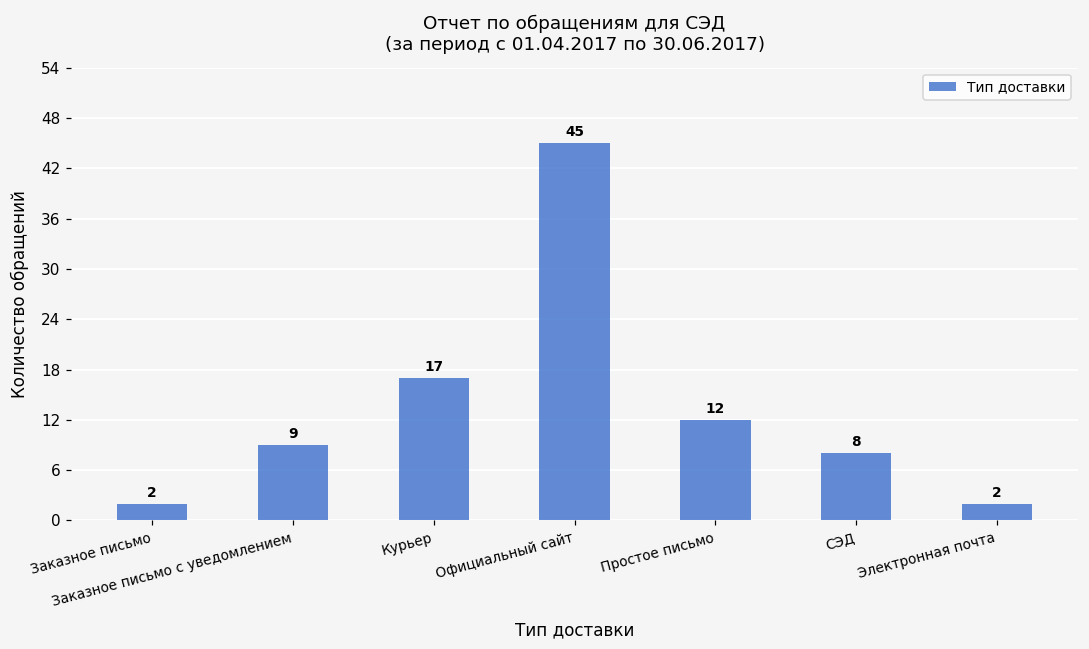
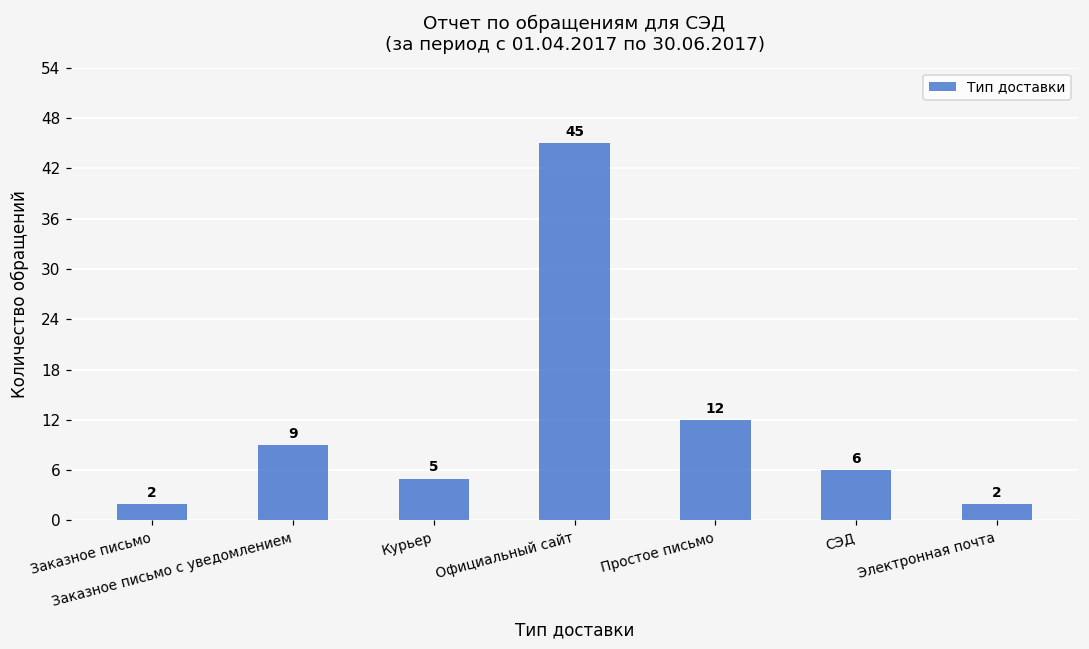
  {
    "Заказное письмо": 2,
    "Заказное письмо с уведомлением": 9,
-   "Курьер": 17,
+   "Курьер": 5,
    "Официальный сайт": 45,
    "Простое письмо": 12,
-   "СЭД": 8,
+   "СЭД": 6,
    "Электронная почта": 2
  }
